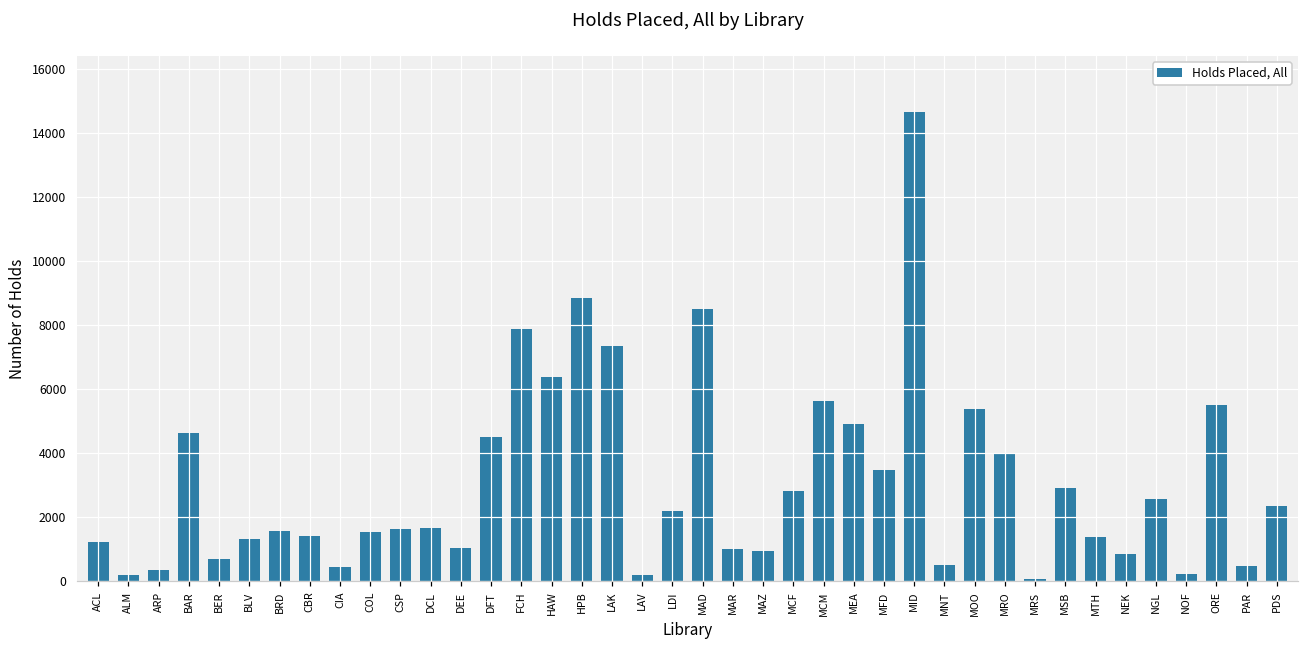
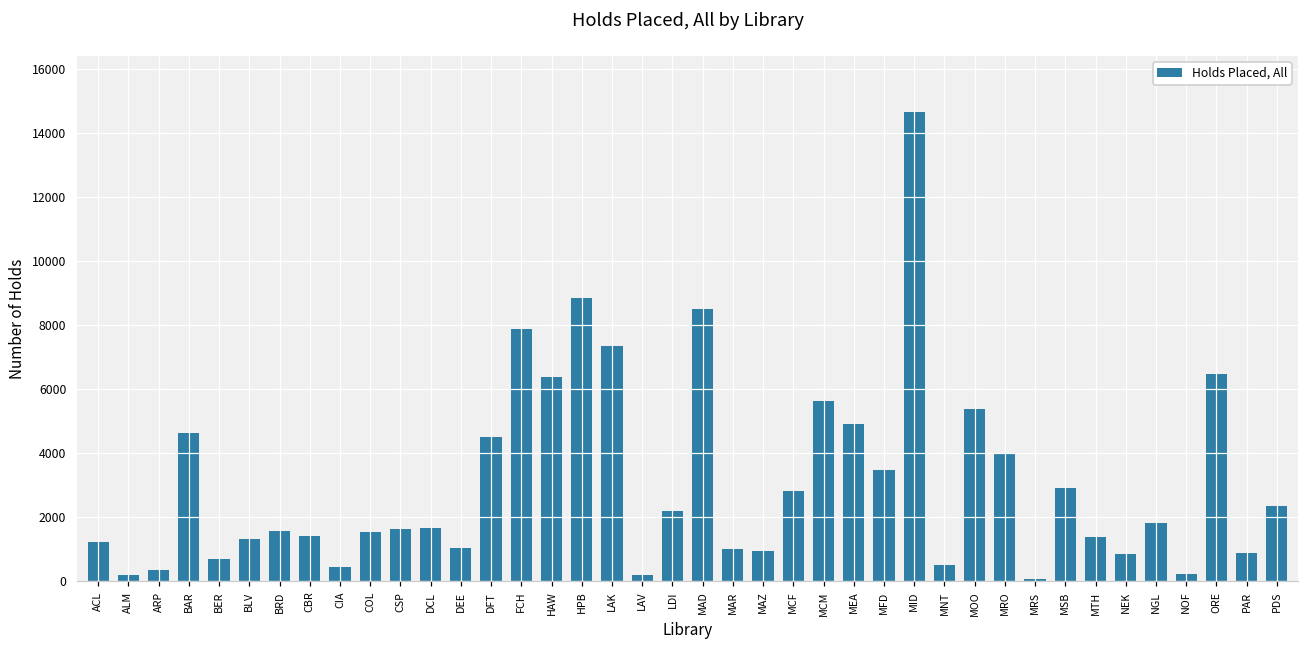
  {
    "ACL": 1200,
    "ALM": 200,
    "ARP": 300,
    "BAR": 4600,
    "BER": 700,
    "BLV": 1300,
    "BRD": 1600,
    "CBR": 1400,
    "CIA": 400,
    "COL": 1500,
    "CSP": 1600,
    "DCL": 1700,
    "DEE": 1000,
    "DFT": 4500,
    "FCH": 7900,
    "HAW": 6400,
    "HPB": 8800,
    "LAK": 7300,
    "LAV": 200,
    "LDI": 2200,
    "MAD": 8500,
    "MAR": 1000,
    "MAZ": 1000,
    "MCF": 2800,
    "MCM": 5600,
    "MEA": 4900,
    "MFD": 3500,
    "MID": 14700,
    "MNT": 500,
    "MOO": 5400,
    "MRO": 4000,
    "MSB": 2900,
    "MTH": 1400,
    "NEK": 800,
-   "NGL": 2600,
+   "NGL": 1800,
    "NOF": 200,
-   "ORE": 5500,
-   "PAR": 500,
+   "ORE": 6500,
+   "PAR": 900,
    "PDS": 2400
  }
